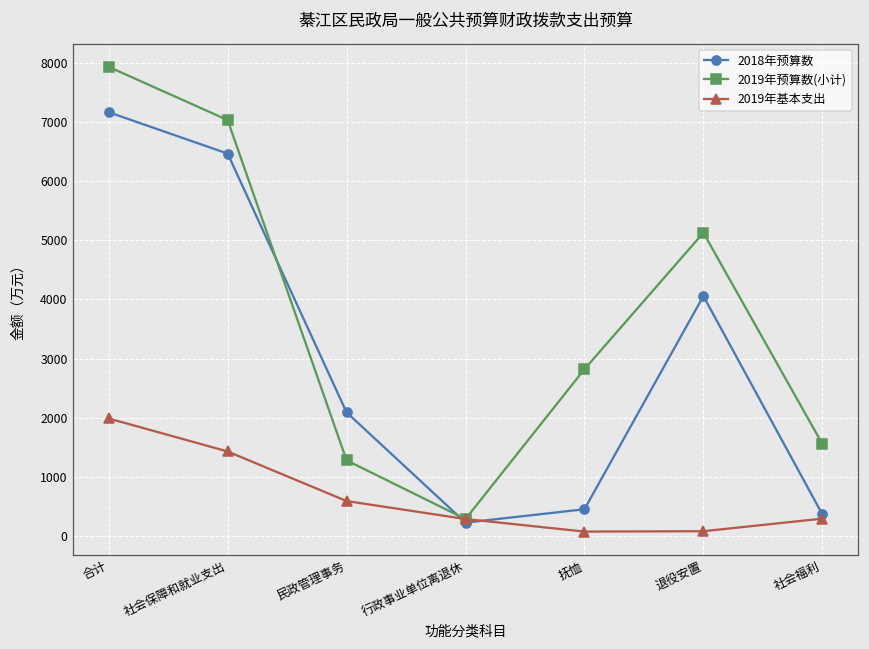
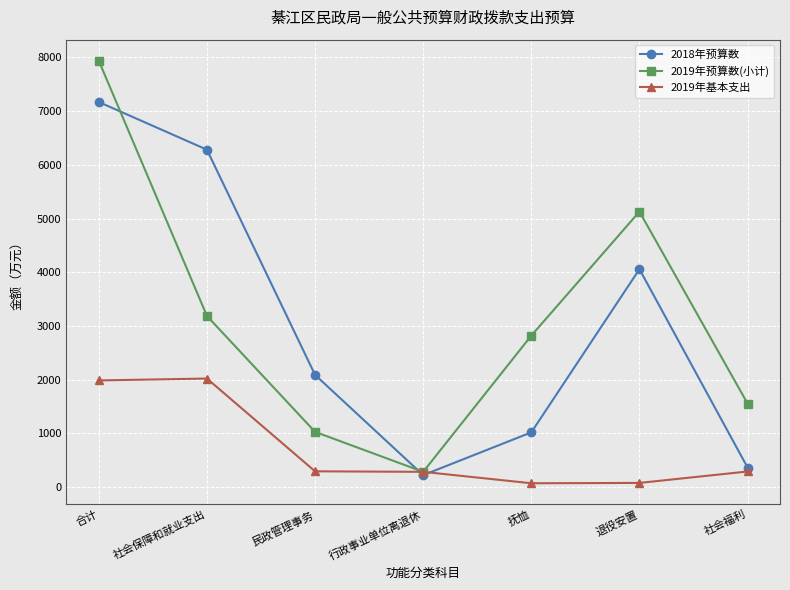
  {
    "2018年预算数": {
      "合计": 7200,
-     "社会保障和就业支出": 6500,
+     "社会保障和就业支出": 6300,
      "民政管理事务": 2100,
      "行政事业单位离退休": 200,
-     "抚恤": 400,
+     "抚恤": 1000,
      "退役安置": 4100,
      "社会福利": 400
    },
    "2019年预算数(小计)": {
      "合计": 7900,
-     "社会保障和就业支出": 7000,
-     "民政管理事务": 1300,
+     "社会保障和就业支出": 3200,
+     "民政管理事务": 1000,
      "抚恤": 2800,
      "退役安置": 5100,
      "社会福利": 1600
    },
    "2019年基本支出": {
      "合计": 2000,
-     "社会保障和就业支出": 1400,
-     "民政管理事务": 600,
+     "社会保障和就业支出": 2000,
+     "民政管理事务": 300,
      "抚恤": 100,
      "退役安置": 100,
      "社会福利": 300
    }
  }
